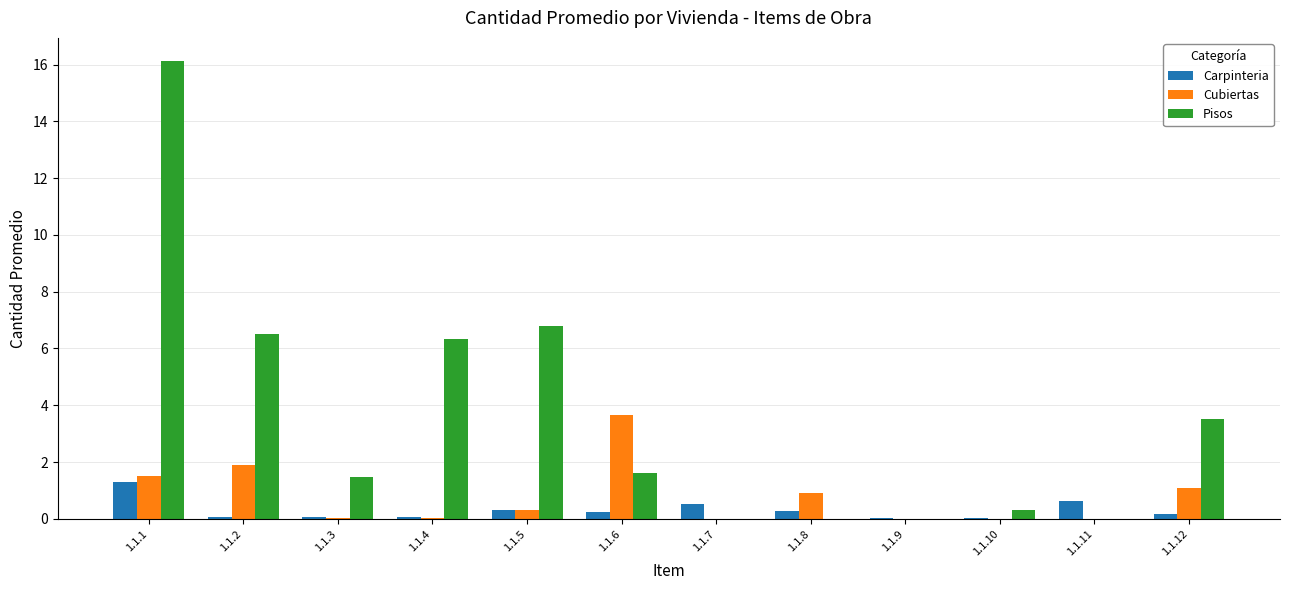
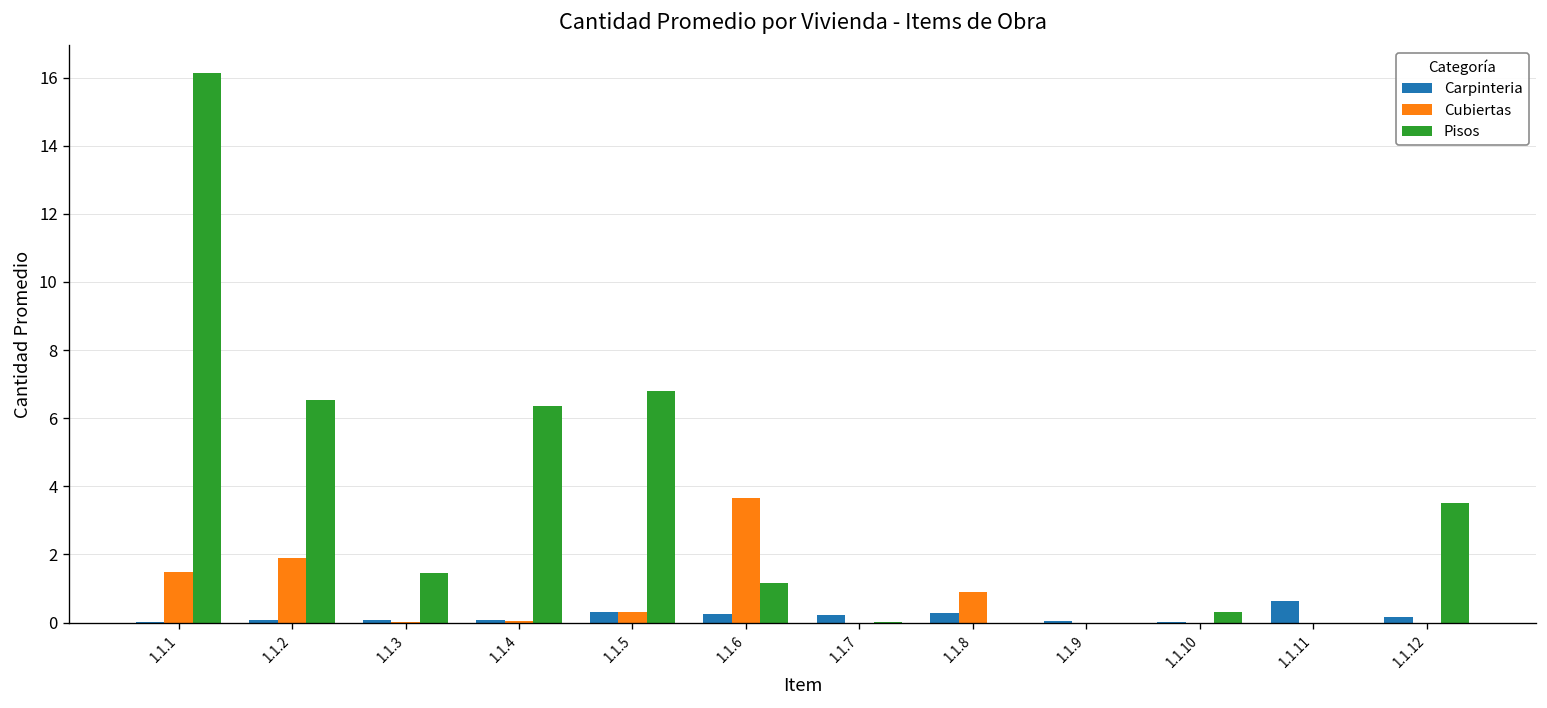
  {
    "Carpinteria": {
-     "1.1.1": 1.3,
+     "1.1.1": 0.0,
      "1.1.5": 0.3,
      "1.1.6": 0.2,
-     "1.1.7": 0.5,
+     "1.1.7": 0.2,
      "1.1.8": 0.3,
      "1.1.11": 0.6,
      "1.1.12": 0.2
    },
    "Cubiertas": {
      "1.1.1": 1.5,
      "1.1.2": 1.9,
      "1.1.5": 0.3,
      "1.1.6": 3.6,
      "1.1.7": 0.0,
      "1.1.8": 0.9,
      "1.1.9": 0.0,
      "1.1.10": 0.0,
      "1.1.11": 0.0,
-     "1.1.12": 1.1
+     "1.1.12": 0.0
    },
    "Pisos": {
      "1.1.1": 16.1,
      "1.1.2": 6.5,
      "1.1.3": 1.5,
      "1.1.4": 6.3,
      "1.1.5": 6.8,
-     "1.1.6": 1.6,
+     "1.1.6": 1.2,
      "1.1.9": 0.0,
      "1.1.10": 0.3,
      "1.1.11": 0.0,
      "1.1.12": 3.5
    }
  }
